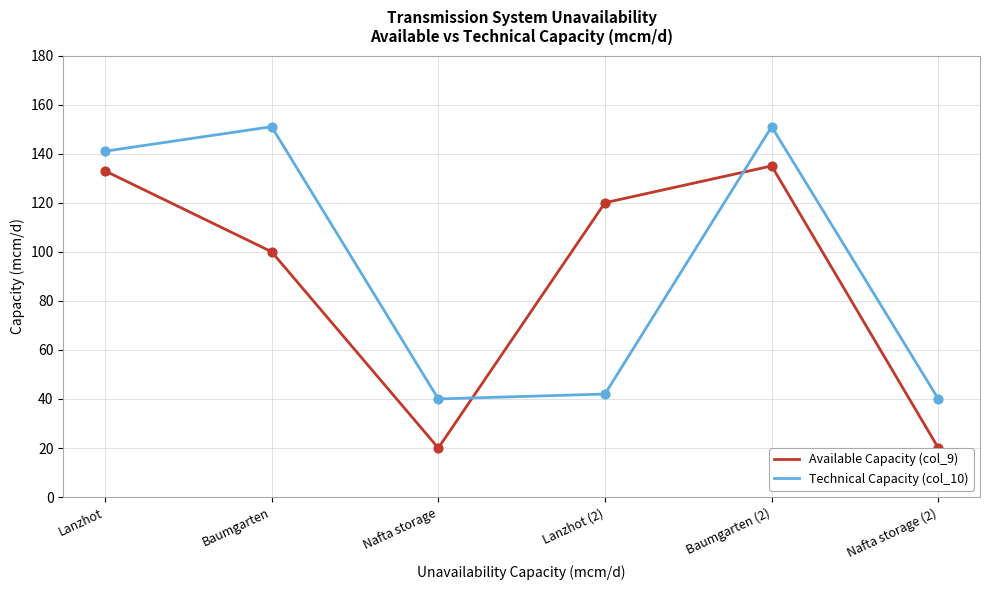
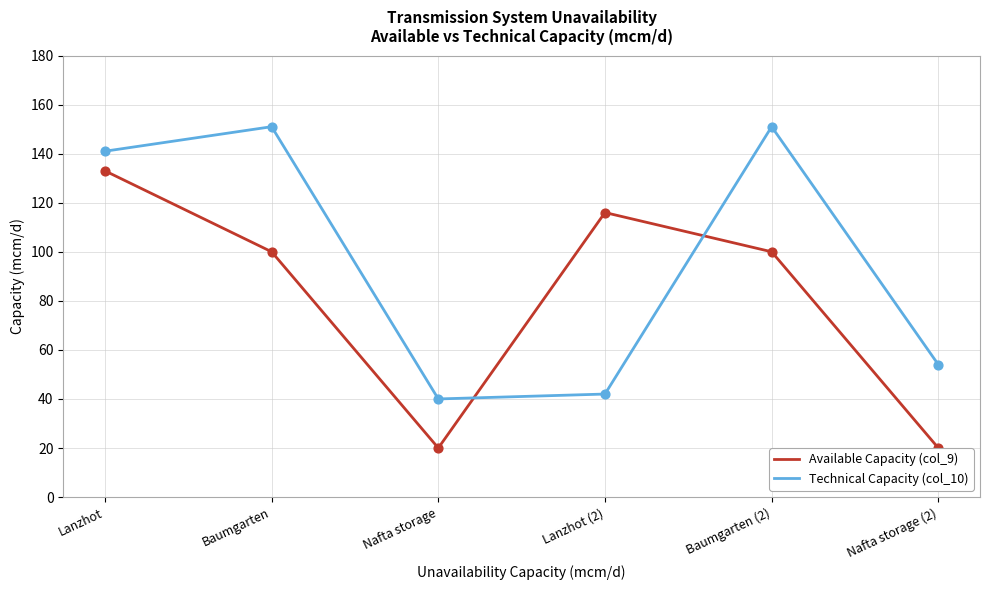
  {
    "Available Capacity (col_9)": {
      "Lanzhot": 133,
      "Baumgarten": 100,
      "Nafta storage": 20,
-     "Lanzhot (2)": 120,
-     "Baumgarten (2)": 135
+     "Lanzhot (2)": 116,
+     "Baumgarten (2)": 100
    },
    "Technical Capacity (col_10)": {
      "Lanzhot": 141,
      "Baumgarten": 151,
      "Nafta storage": 40,
      "Lanzhot (2)": 42,
      "Baumgarten (2)": 151,
-     "Nafta storage (2)": 40
+     "Nafta storage (2)": 54
    }
  }
